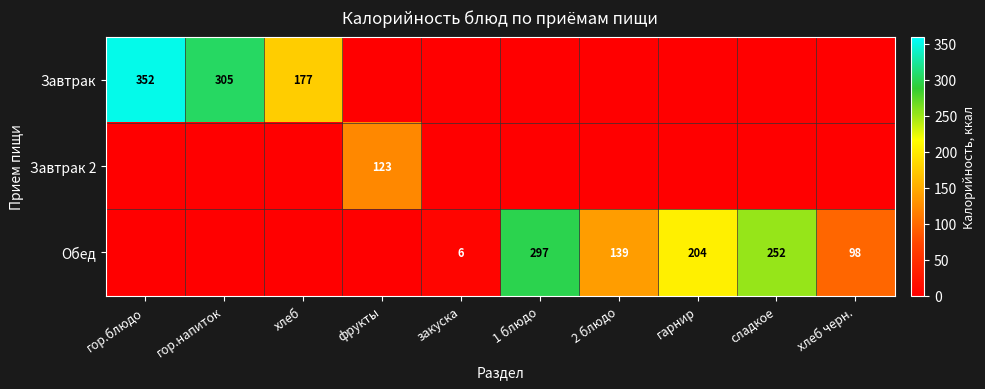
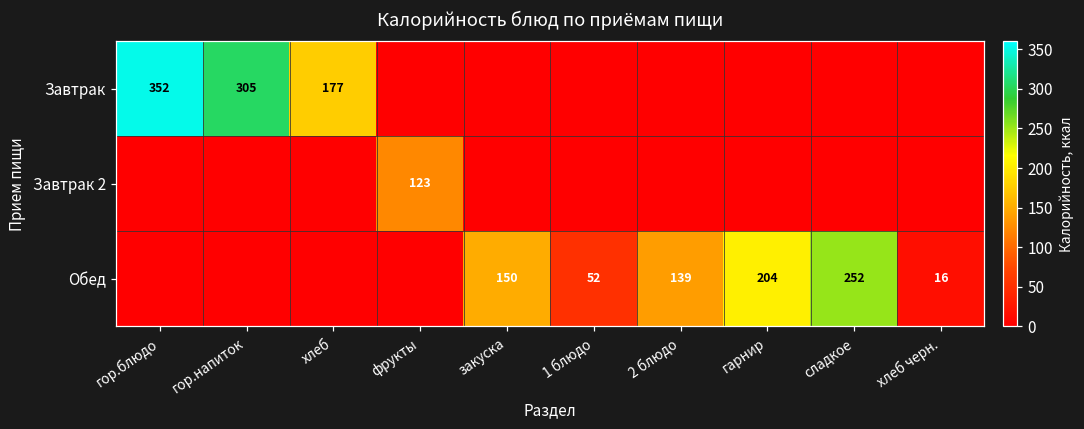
  {
    "Завтрак": {
      "гор.блюдо": 352,
      "гор.напиток": 305,
      "хлеб": 177
    },
    "Завтрак 2": {
      "фрукты": 123
    },
    "Обед": {
-     "закуска": 6,
-     "1 блюдо": 297,
+     "закуска": 150,
+     "1 блюдо": 52,
      "2 блюдо": 139,
      "гарнир": 204,
      "сладкое": 252,
-     "хлеб черн.": 98
+     "хлеб черн.": 16
    }
  }
